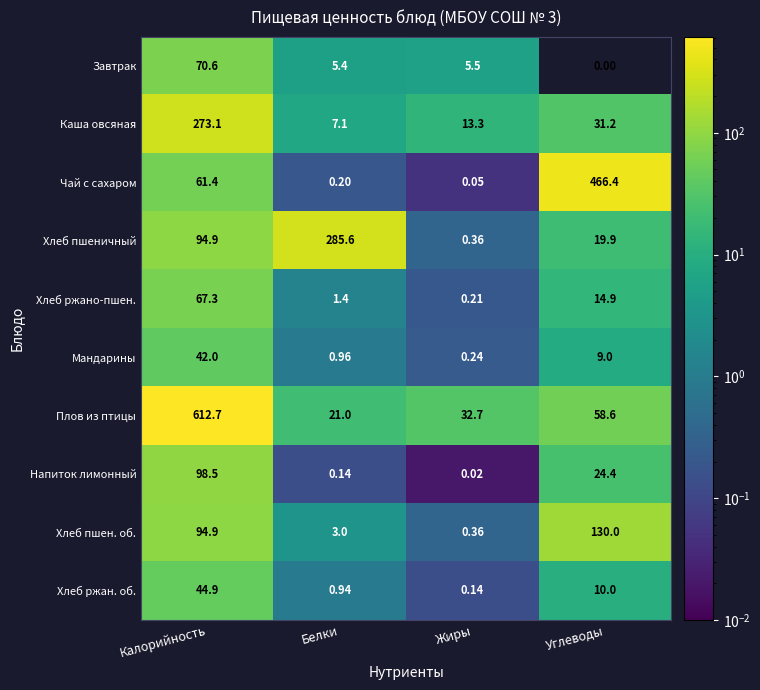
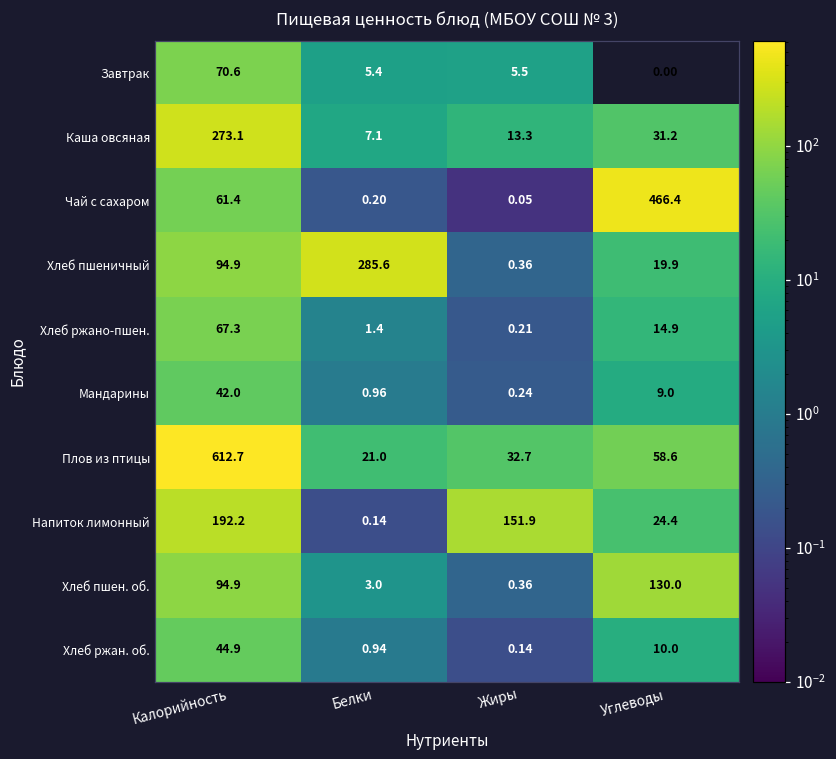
  {
    "Завтрак": {
      "Калорийность": 70.6,
      "Белки": 5.4,
      "Жиры": 5.5
    },
    "Каша овсяная": {
      "Калорийность": 273.1,
      "Белки": 7.1,
      "Жиры": 13.3,
      "Углеводы": 31.2
    },
    "Чай с сахаром": {
      "Калорийность": 61.4,
      "Белки": 0.20,
      "Жиры": 0.05,
      "Углеводы": 466.4
    },
    "Хлеб пшеничный": {
      "Калорийность": 94.9,
      "Белки": 285.6,
      "Жиры": 0.36,
      "Углеводы": 19.9
    },
    "Хлеб ржано-пшен.": {
      "Калорийность": 67.3,
      "Белки": 1.4,
      "Жиры": 0.21,
      "Углеводы": 14.9
    },
    "Мандарины": {
      "Калорийность": 42.0,
      "Белки": 0.96,
      "Жиры": 0.24,
      "Углеводы": 9.0
    },
    "Плов из птицы": {
      "Калорийность": 612.7,
      "Белки": 21.0,
      "Жиры": 32.7,
      "Углеводы": 58.6
    },
    "Напиток лимонный": {
-     "Калорийность": 98.5,
+     "Калорийность": 192.2,
      "Белки": 0.14,
-     "Жиры": 0.02,
+     "Жиры": 151.9,
      "Углеводы": 24.4
    },
    "Хлеб пшен. об.": {
      "Калорийность": 94.9,
      "Белки": 3.0,
      "Жиры": 0.36,
      "Углеводы": 130.0
    },
    "Хлеб ржан. об.": {
      "Калорийность": 44.9,
      "Белки": 0.94,
      "Жиры": 0.14,
      "Углеводы": 10.0
    }
  }
